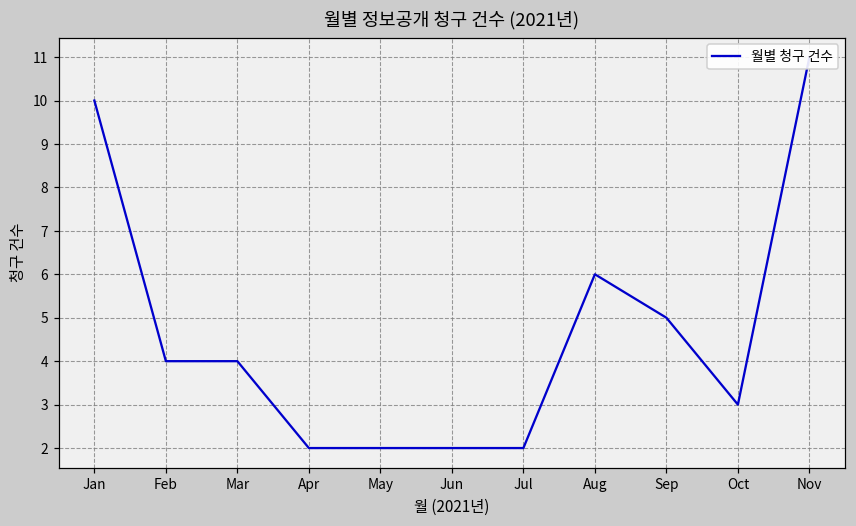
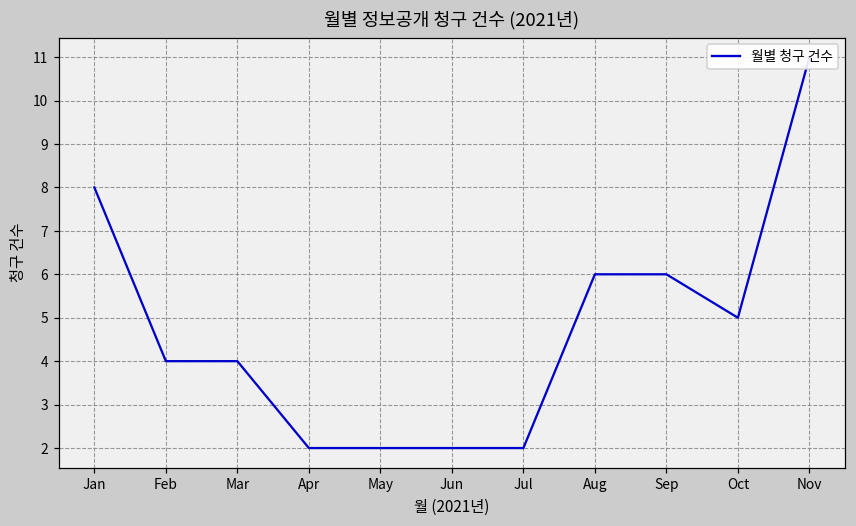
  {
-   "Jan": 10,
+   "Jan": 8,
    "Feb": 4,
    "Mar": 4,
    "Apr": 2,
    "May": 2,
    "Jun": 2,
    "Jul": 2,
    "Aug": 6,
-   "Sep": 5,
-   "Oct": 3
+   "Sep": 6,
+   "Oct": 5
  }
